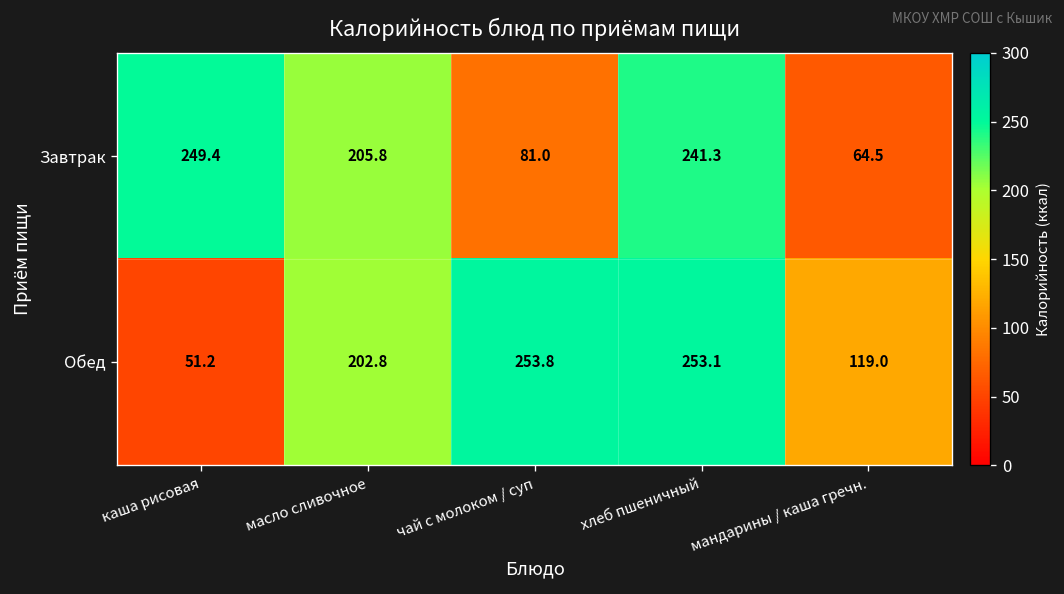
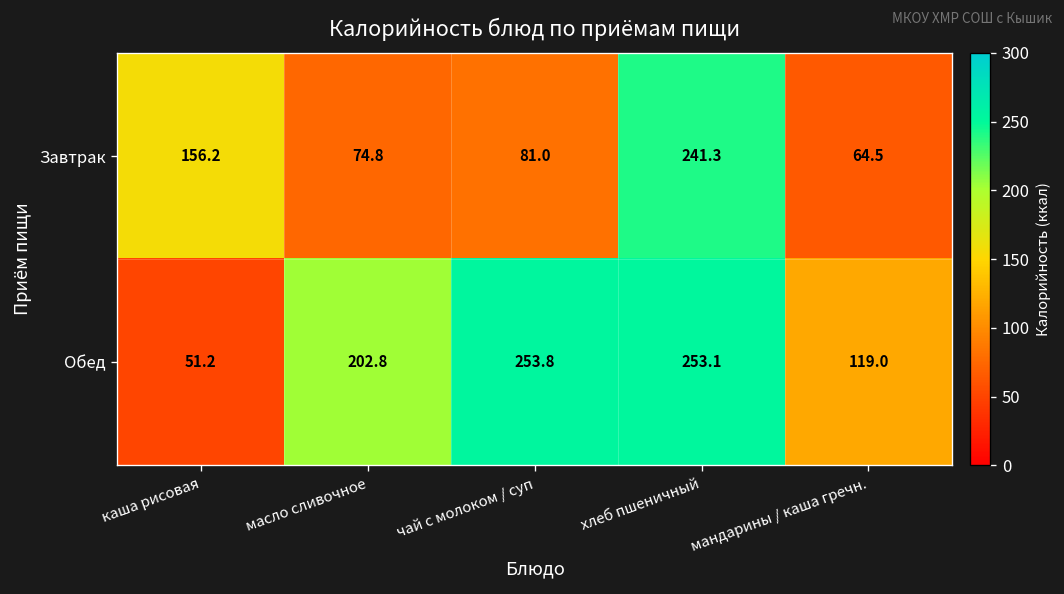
  {
    "Завтрак": {
-     "каша рисовая": 249.4,
-     "масло сливочное": 205.8,
+     "каша рисовая": 156.2,
+     "масло сливочное": 74.8,
      "чай с молоком / суп": 81.0,
      "хлеб пшеничный": 241.3,
      "мандарины / каша гречн.": 64.5
    },
    "Обед": {
      "каша рисовая": 51.2,
      "масло сливочное": 202.8,
      "чай с молоком / суп": 253.8,
      "хлеб пшеничный": 253.1,
      "мандарины / каша гречн.": 119.0
    }
  }
